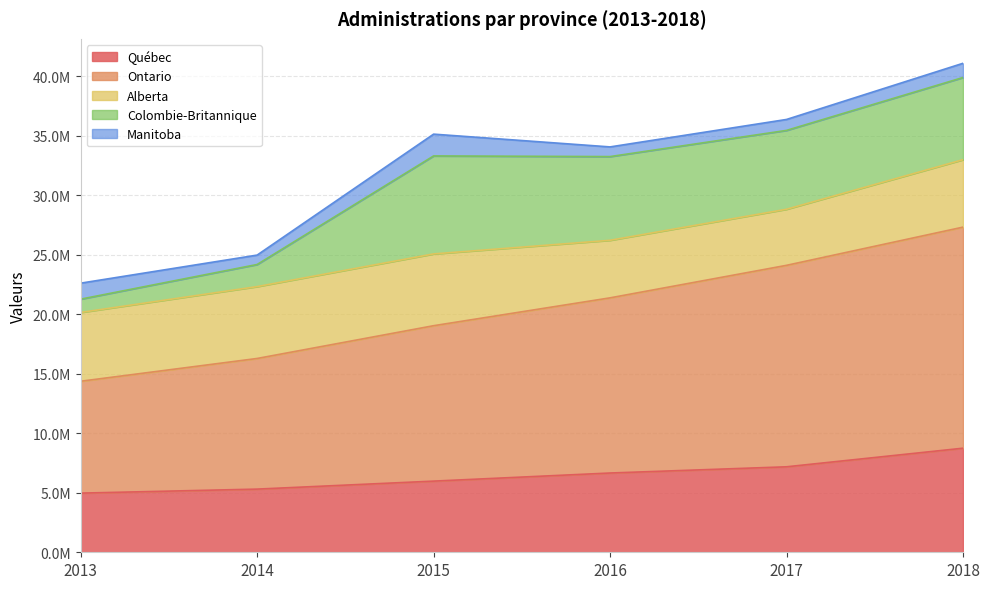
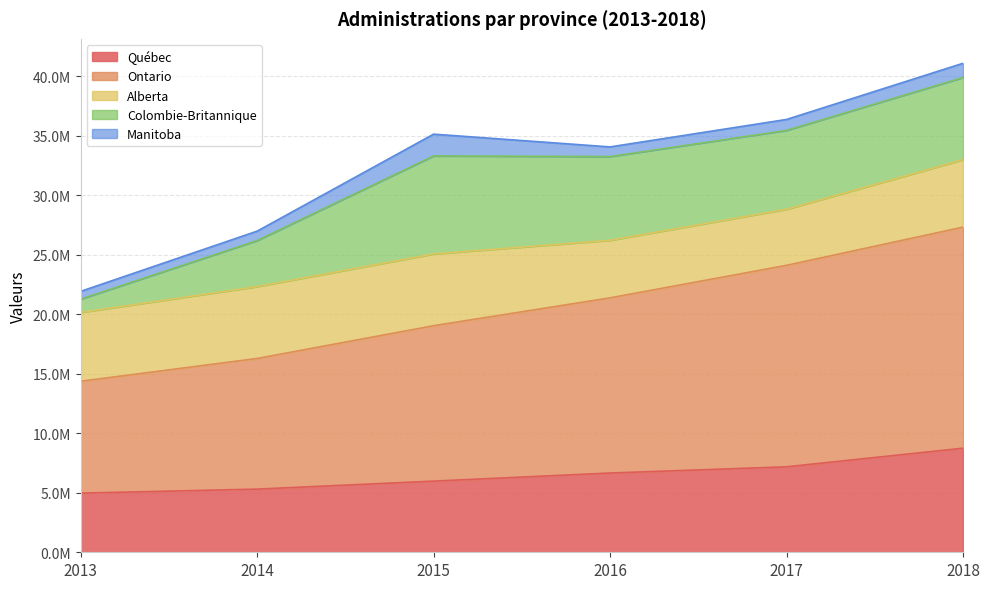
  {
    "Colombie-Britannique": {
      "2013": 1100000,
-     "2014": 1900000,
+     "2014": 3900000,
      "2015": 8200000,
      "2016": 7000000,
      "2017": 6600000,
      "2018": 6900000
    },
    "Manitoba": {
-     "2013": 1300000,
+     "2013": 700000,
      "2014": 800000,
      "2015": 1800000,
      "2016": 800000,
      "2017": 900000,
      "2018": 1200000
    }
  }
